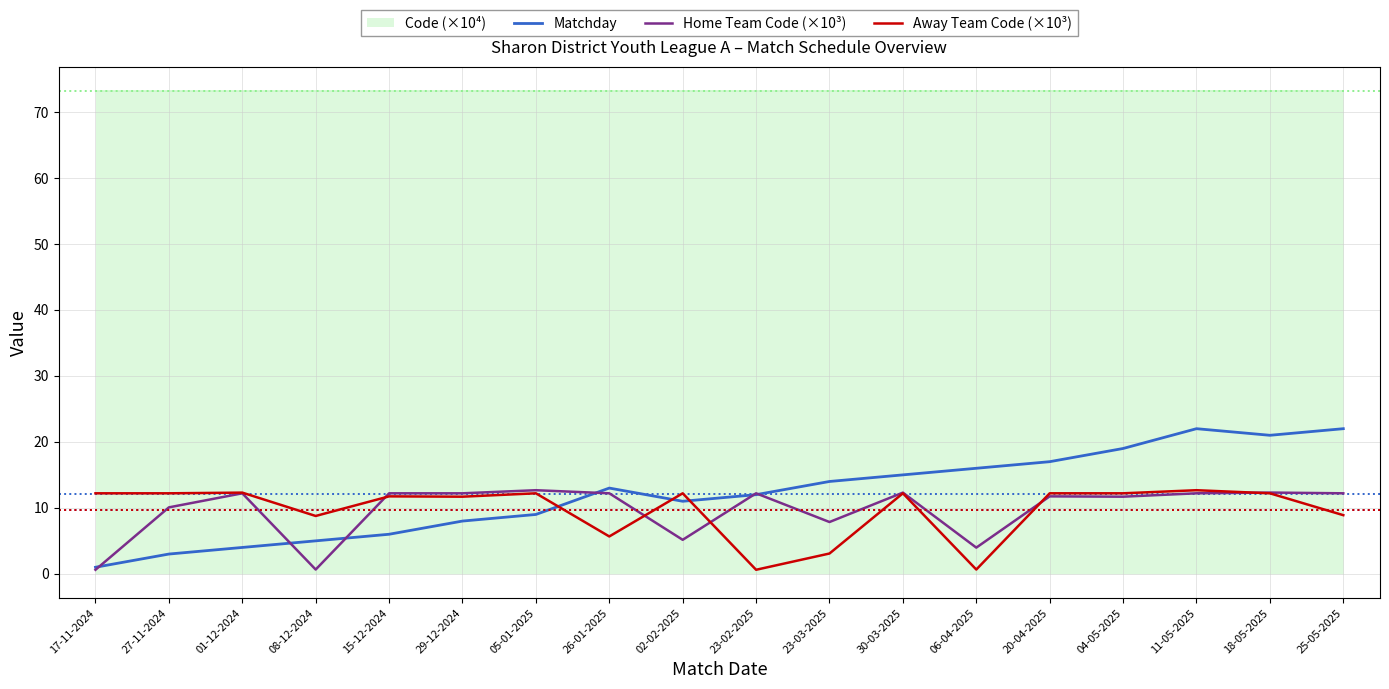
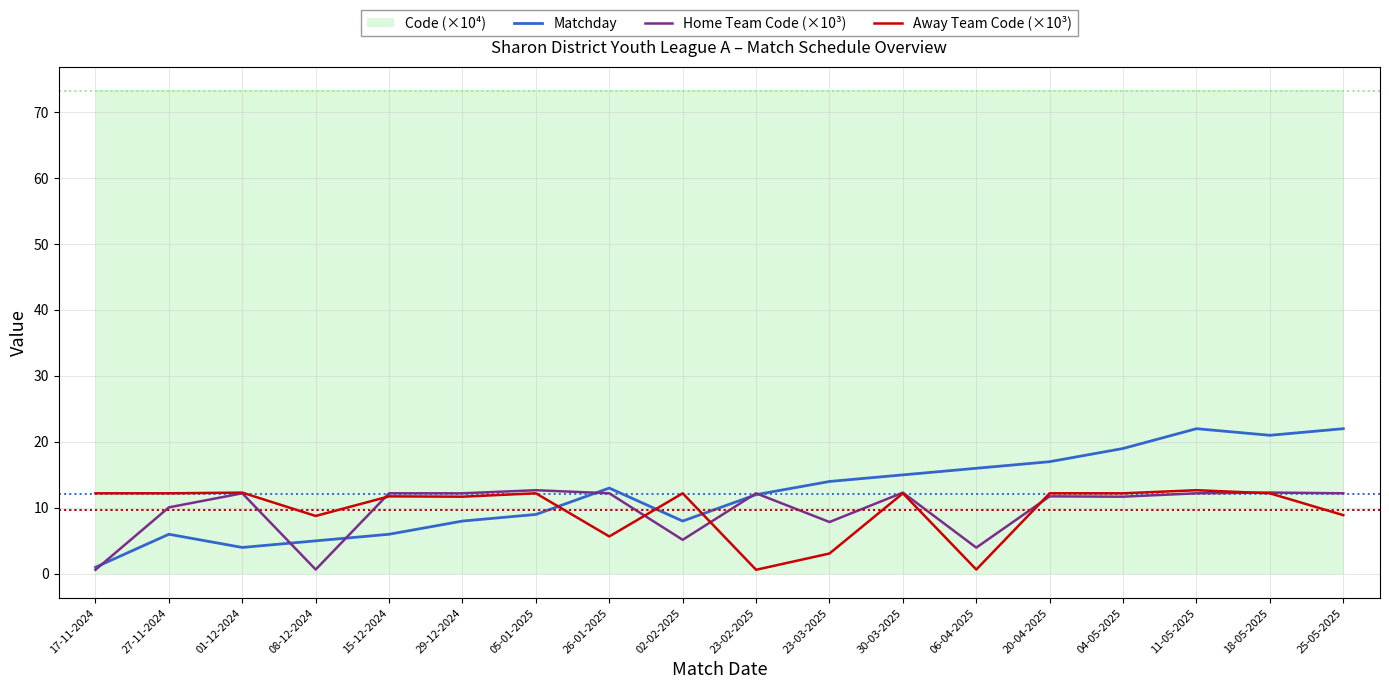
  {
    "Code (×10⁴)": {
      "17-11-2024": 73,
      "27-11-2024": 73,
      "01-12-2024": 73,
      "08-12-2024": 73,
      "15-12-2024": 73,
      "29-12-2024": 73,
      "05-01-2025": 73,
      "26-01-2025": 73,
      "02-02-2025": 73,
      "23-02-2025": 73,
      "23-03-2025": 73,
      "30-03-2025": 73,
      "06-04-2025": 73,
      "20-04-2025": 73,
      "04-05-2025": 73,
      "11-05-2025": 73,
      "18-05-2025": 73,
      "25-05-2025": 73
    },
    "Matchday": {
-     "27-11-2024": 3,
+     "27-11-2024": 6,
      "01-12-2024": 4,
      "08-12-2024": 5,
      "15-12-2024": 6,
      "29-12-2024": 8,
      "05-01-2025": 9,
      "26-01-2025": 13,
-     "02-02-2025": 11,
+     "02-02-2025": 8,
      "23-03-2025": 14,
      "30-03-2025": 15,
      "06-04-2025": 16,
      "20-04-2025": 17,
      "04-05-2025": 19,
      "11-05-2025": 22,
      "18-05-2025": 21,
      "25-05-2025": 22
    },
    "Home Team Code (×10³)": {
      "27-11-2024": 10,
      "08-12-2024": 1,
      "15-12-2024": 12,
      "29-12-2024": 12,
      "05-01-2025": 13,
      "26-01-2025": 12,
      "02-02-2025": 5,
      "23-03-2025": 8,
      "06-04-2025": 4,
      "20-04-2025": 12,
      "04-05-2025": 12,
      "11-05-2025": 12,
      "25-05-2025": 12
    },
    "Away Team Code (×10³)": {
      "17-11-2024": 12,
      "27-11-2024": 12,
      "08-12-2024": 9,
      "15-12-2024": 12,
      "29-12-2024": 12,
      "05-01-2025": 12,
      "26-01-2025": 6,
      "02-02-2025": 12,
      "23-02-2025": 1,
      "23-03-2025": 3,
      "06-04-2025": 1,
      "20-04-2025": 12,
      "04-05-2025": 12,
      "11-05-2025": 13,
      "25-05-2025": 9
    }
  }
